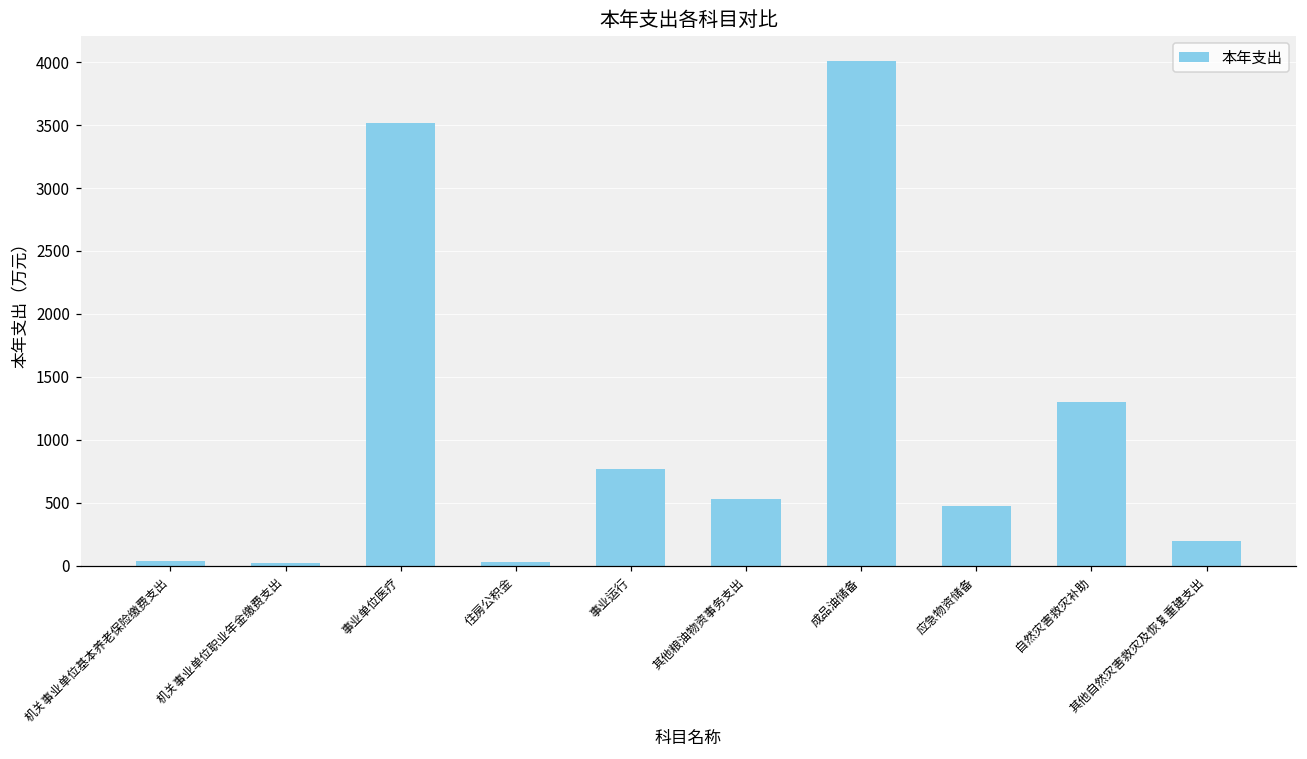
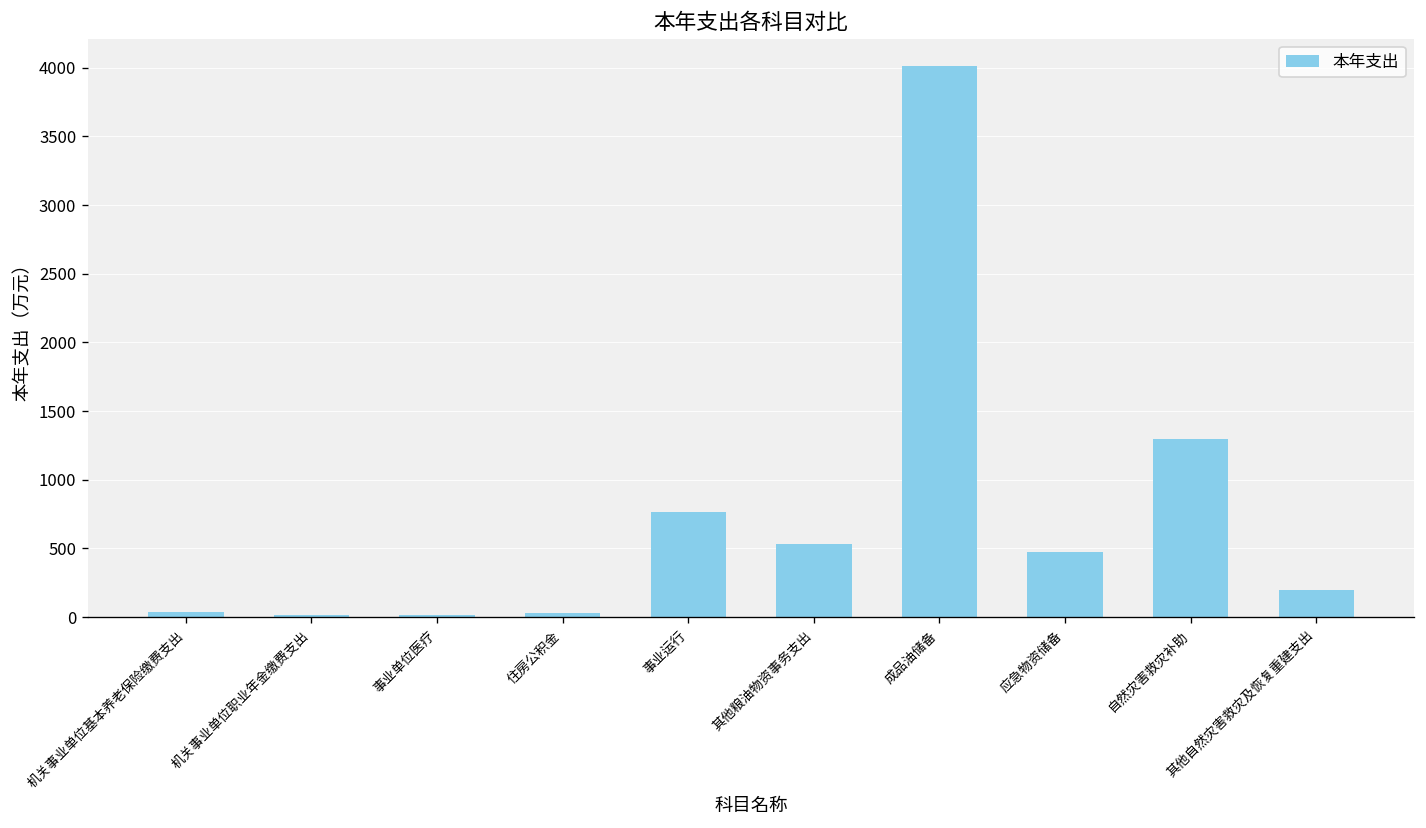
  {
    "机关事业单位基本养老保险缴费支出": 40,
-   "事业单位医疗": 3520,
+   "事业单位医疗": 20,
    "住房公积金": 30,
    "事业运行": 770,
    "其他粮油物资事务支出": 530,
    "成品油储备": 4010,
    "应急物资储备": 470,
    "自然灾害救灾补助": 1300,
    "其他自然灾害救灾及恢复重建支出": 190
  }
